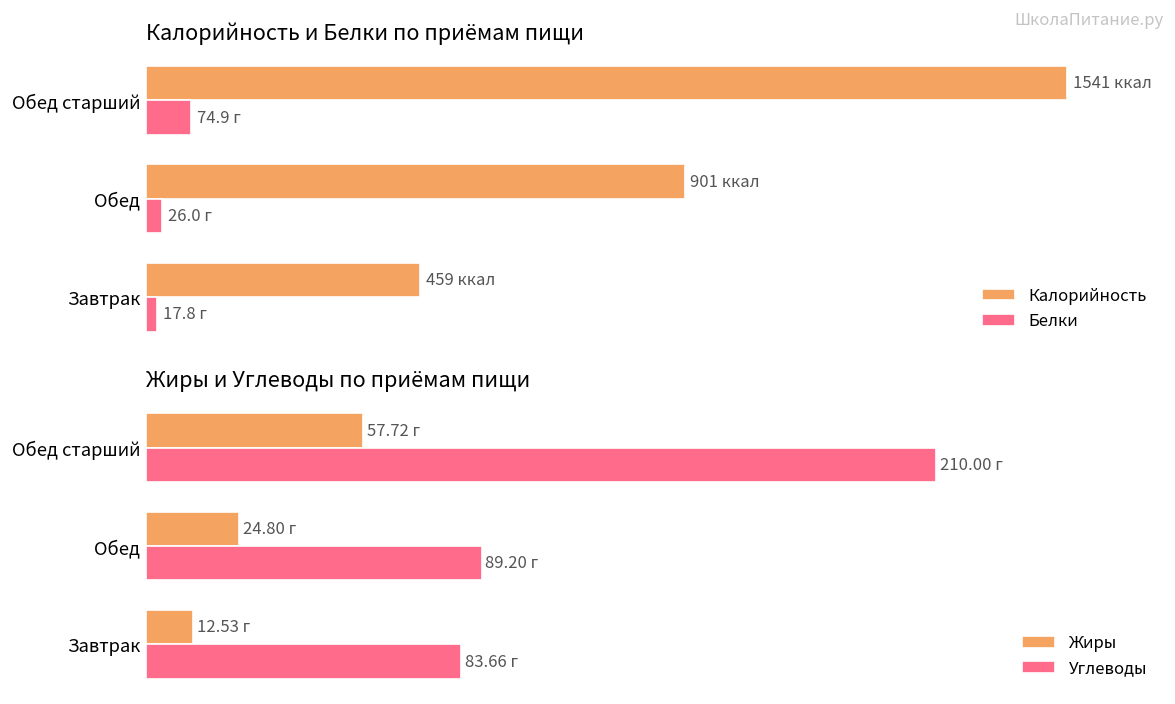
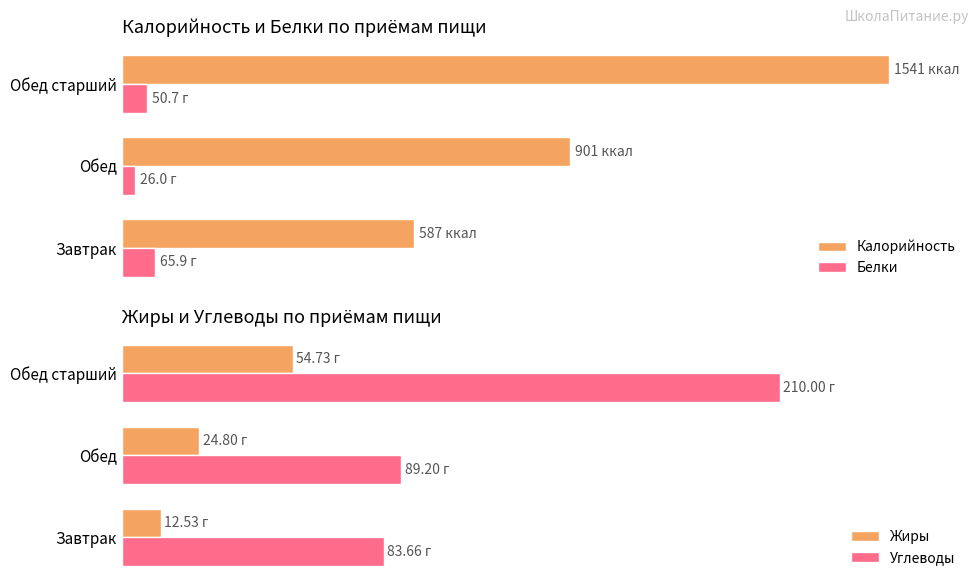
  {
    "Калорийность и Белки по приёмам пищи": {
      "Калорийность": {
        "Обед старший": 1541,
        "Обед": 901,
-       "Завтрак": 459
+       "Завтрак": 587
      },
      "Белки": {
-       "Обед старший": 74.9,
+       "Обед старший": 50.7,
        "Обед": 26.0,
-       "Завтрак": 17.8
+       "Завтрак": 65.9
      }
    },
    "Жиры и Углеводы по приёмам пищи": {
      "Жиры": {
-       "Обед старший": 57.72,
+       "Обед старший": 54.73,
        "Обед": 24.80,
        "Завтрак": 12.53
      },
      "Углеводы": {
        "Обед старший": 210.00,
        "Обед": 89.20,
        "Завтрак": 83.66
      }
    }
  }
